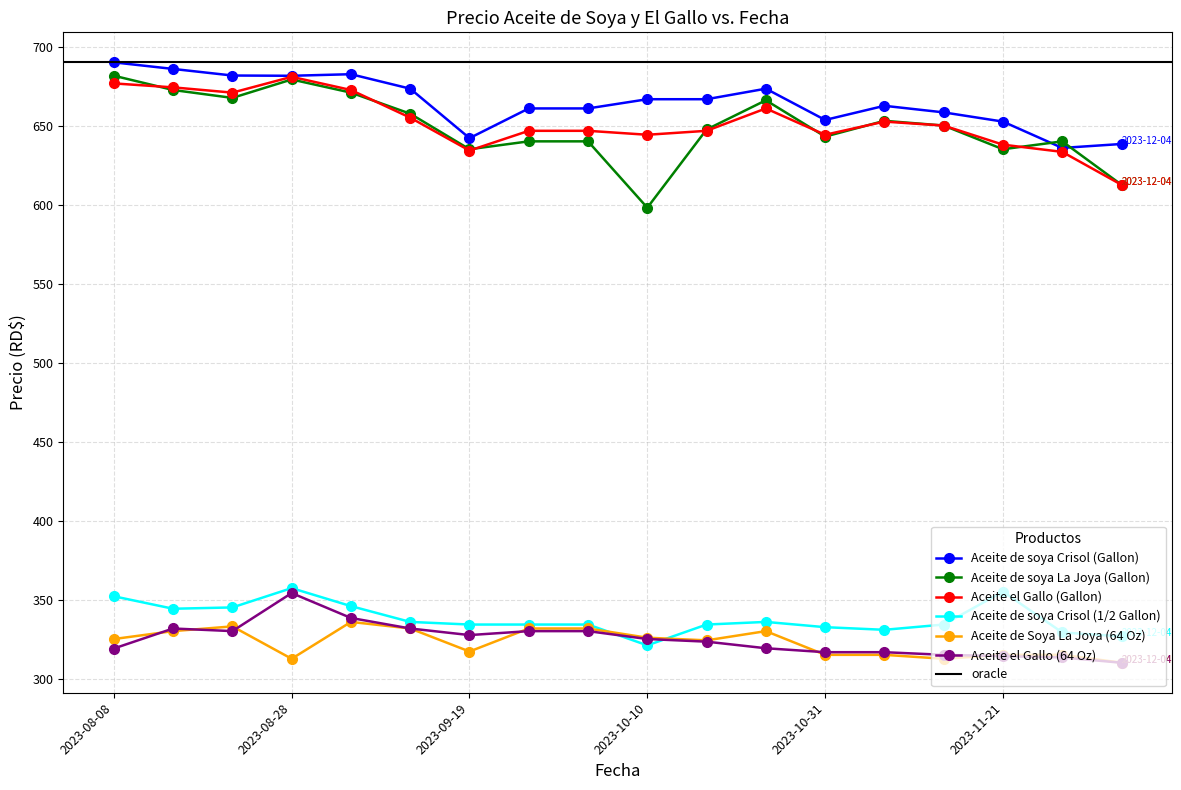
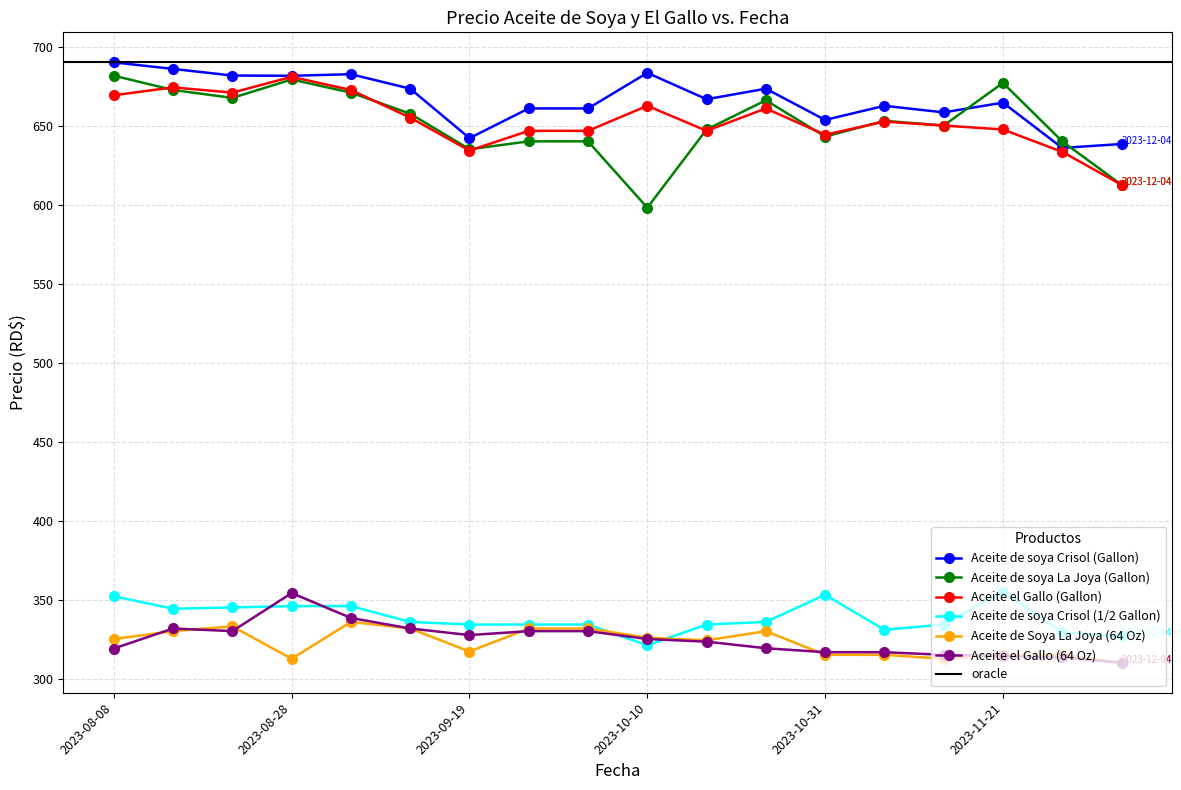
  {
    "Aceite de soya Crisol (Gallon)": {
      "2023-08-08": 690,
      "2023-09-19": 642,
-     "2023-10-10": 667,
+     "2023-10-10": 683,
      "2023-10-31": 654,
-     "2023-11-21": 653
+     "2023-11-21": 665
    },
    "Aceite de soya La Joya (Gallon)": {
      "2023-08-08": 682,
      "2023-08-28": 679,
      "2023-10-10": 598,
-     "2023-11-21": 635
+     "2023-11-21": 677
    },
    "Aceite el Gallo (Gallon)": {
-     "2023-08-08": 677,
-     "2023-10-10": 644,
-     "2023-11-21": 638
+     "2023-08-08": 669,
+     "2023-10-10": 662,
+     "2023-11-21": 648
    },
    "Aceite de soya Crisol (1/2 Gallon)": {
      "2023-08-08": 352,
-     "2023-08-28": 357,
+     "2023-08-28": 346,
      "2023-09-19": 334,
      "2023-10-10": 321,
-     "2023-10-31": 333
+     "2023-10-31": 353
    },
    "Aceite de Soya La Joya (64 Oz)": {
      "2023-08-08": 325,
      "2023-08-28": 313,
      "2023-09-19": 317,
      "2023-10-31": 315
    },
    "Aceite el Gallo (64 Oz)": {
      "2023-08-08": 319,
      "2023-08-28": 354,
      "2023-09-19": 328,
      "2023-10-31": 317
    }
  }
